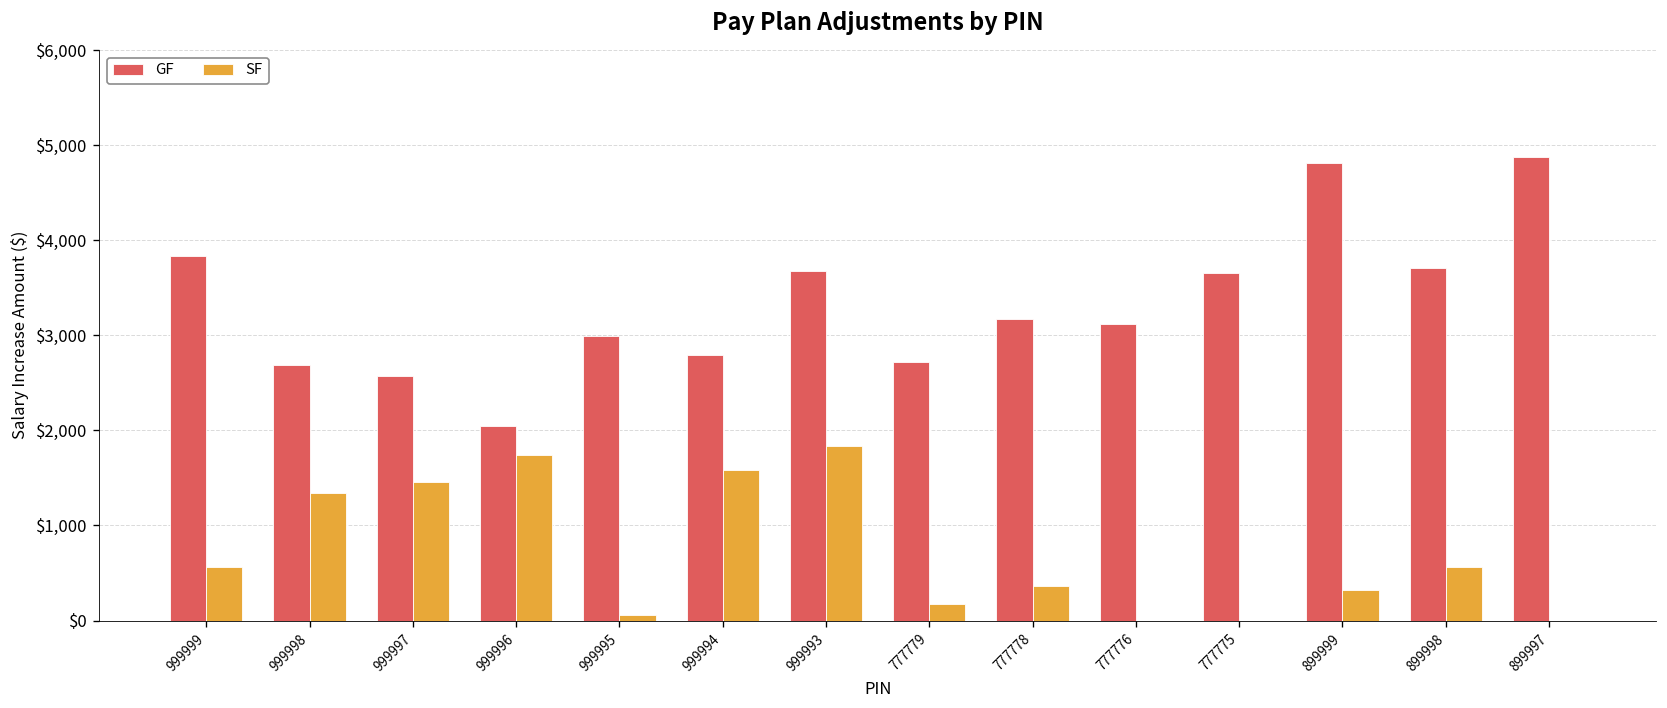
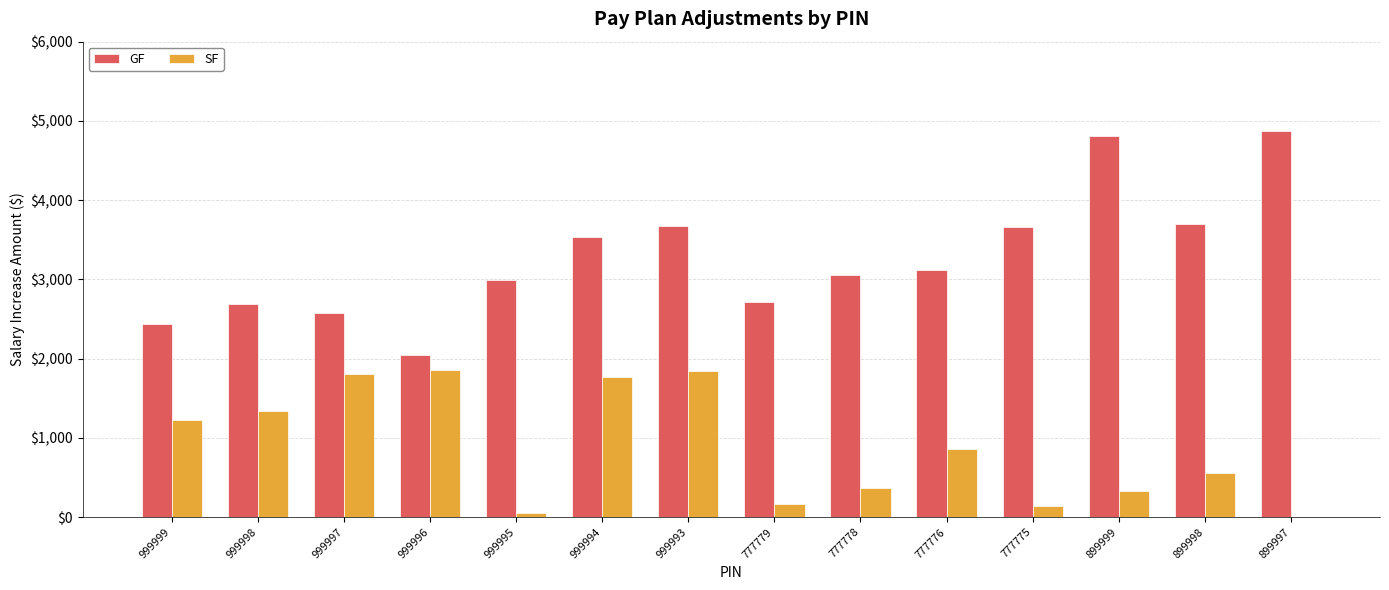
  {
    "GF": {
-     "999999": "$3,800",
+     "999999": "$2,400",
      "999998": "$2,700",
      "999997": "$2,600",
      "999996": "$2,000",
      "999995": "$3,000",
-     "999994": "$2,800",
+     "999994": "$3,500",
      "999993": "$3,700",
      "777779": "$2,700",
-     "777778": "$3,200",
+     "777778": "$3,100",
      "777776": "$3,100",
      "777775": "$3,700",
      "899999": "$4,800",
      "899998": "$3,700",
      "899997": "$4,900"
    },
    "SF": {
-     "999999": "$600",
+     "999999": "$1,200",
      "999998": "$1,300",
-     "999997": "$1,500",
-     "999996": "$1,700",
+     "999997": "$1,800",
+     "999996": "$1,900",
      "999995": "$100",
-     "999994": "$1,600",
+     "999994": "$1,800",
      "999993": "$1,800",
      "777779": "$200",
      "777778": "$400",
-     "777776": "$0",
-     "777775": "$0",
+     "777776": "$900",
+     "777775": "$100",
      "899999": "$300",
      "899998": "$600",
      "899997": "$0"
    }
  }
